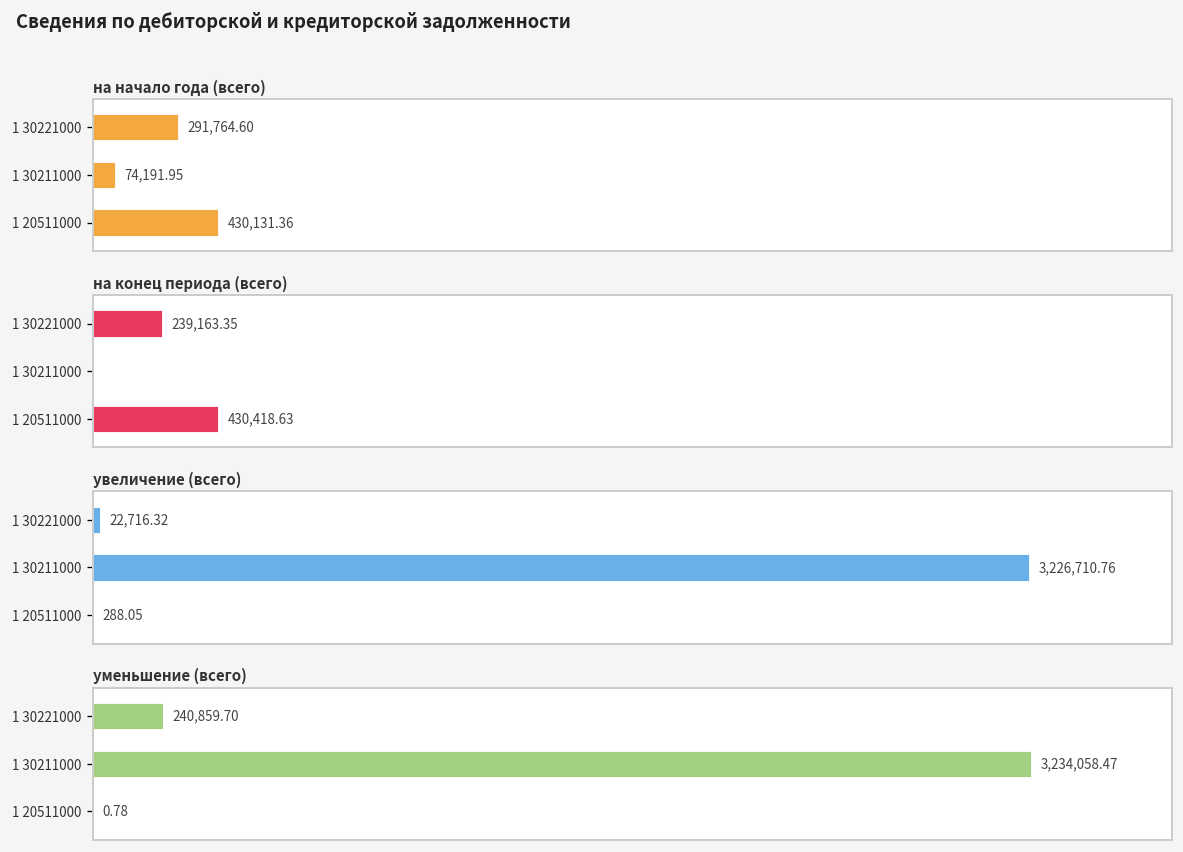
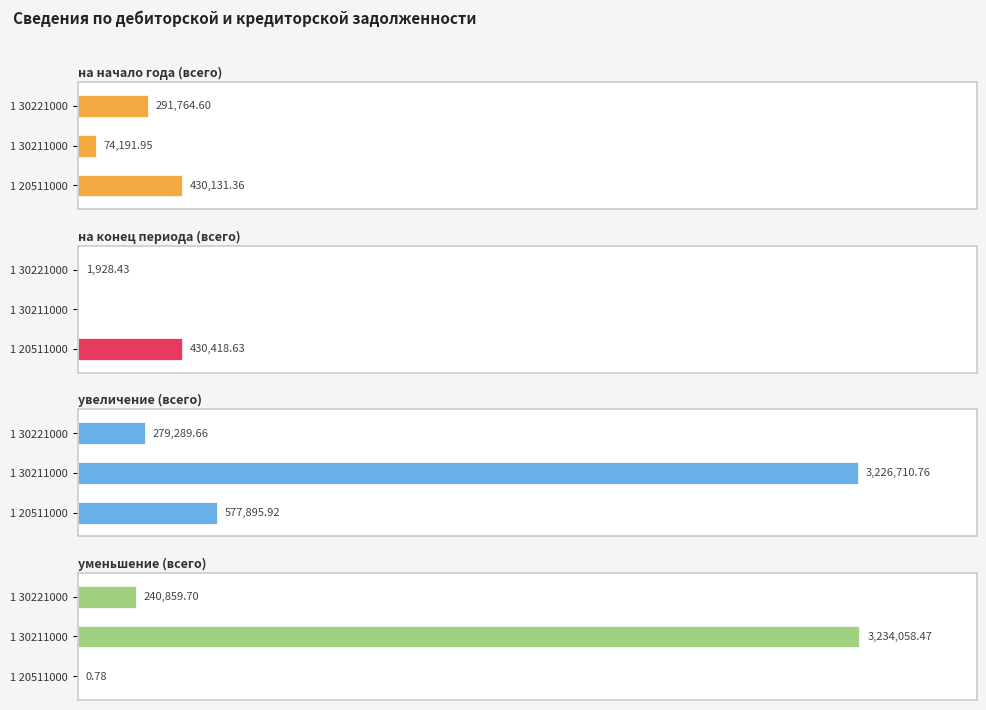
  {
    "на начало года (всего)": {
      "1 30221000": "291,764.60",
      "1 30211000": "74,191.95",
      "1 20511000": "430,131.36"
    },
    "на конец периода (всего)": {
-     "1 30221000": "239,163.35",
+     "1 30221000": "1,928.43",
      "1 20511000": "430,418.63"
    },
    "увеличение (всего)": {
-     "1 30221000": "22,716.32",
+     "1 30221000": "279,289.66",
      "1 30211000": "3,226,710.76",
-     "1 20511000": "288.05"
+     "1 20511000": "577,895.92"
    },
    "уменьшение (всего)": {
      "1 30221000": "240,859.70",
      "1 30211000": "3,234,058.47",
      "1 20511000": "0.78"
    }
  }
